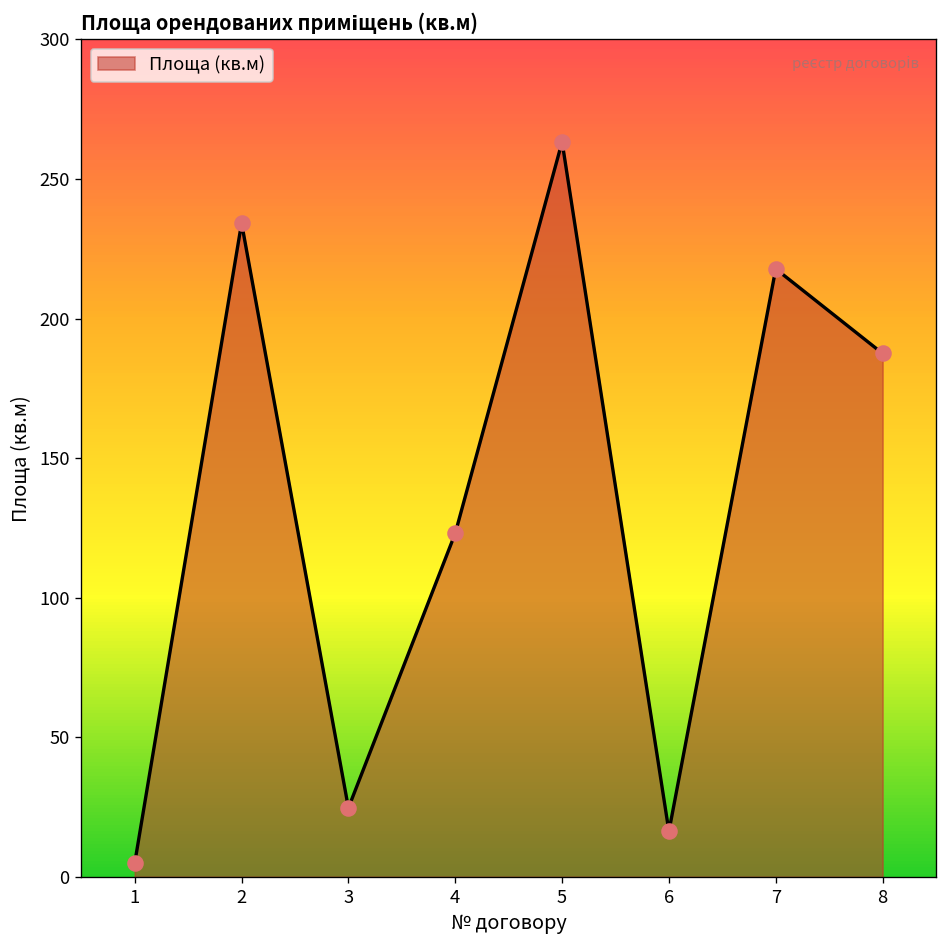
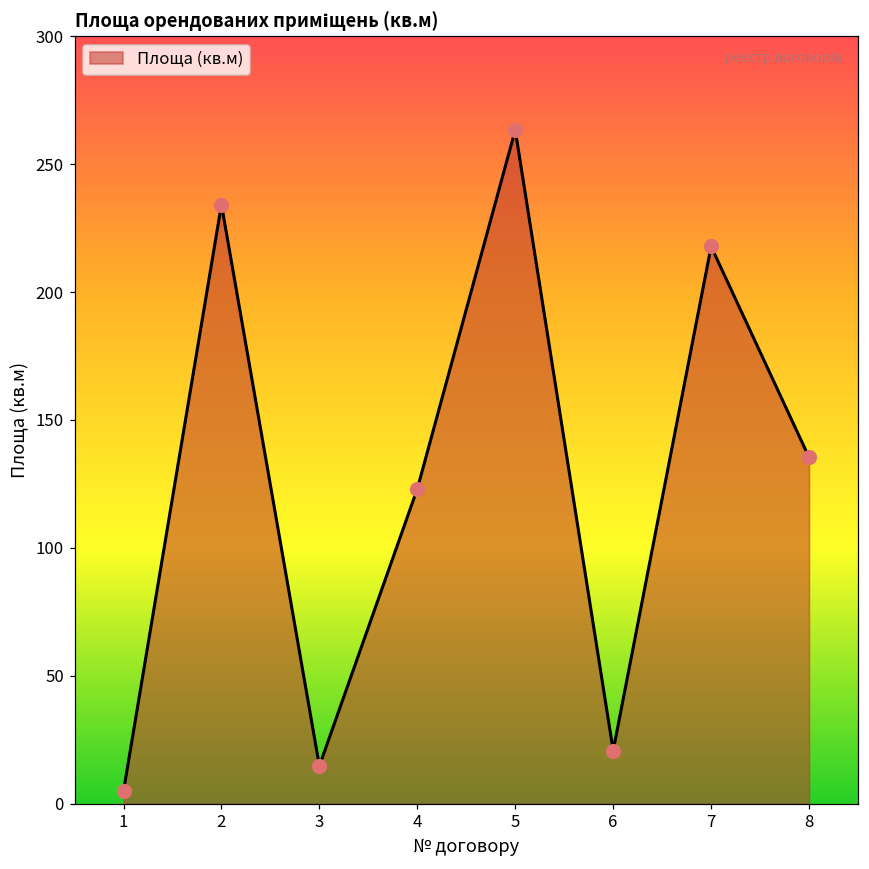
  {
    "1": 5,
    "2": 234,
-   "3": 25,
+   "3": 15,
    "4": 123,
    "5": 263,
-   "6": 16,
+   "6": 21,
    "7": 218,
-   "8": 188
+   "8": 135
  }
